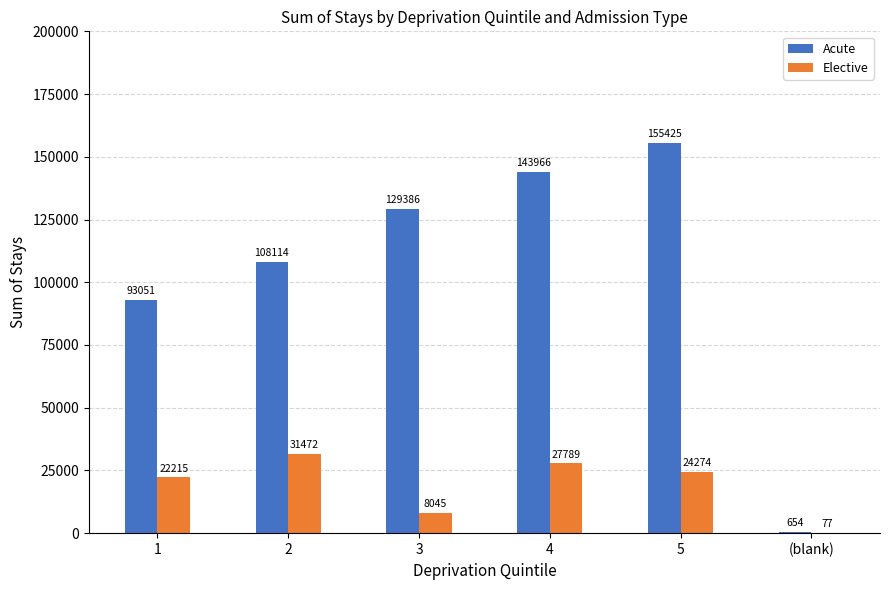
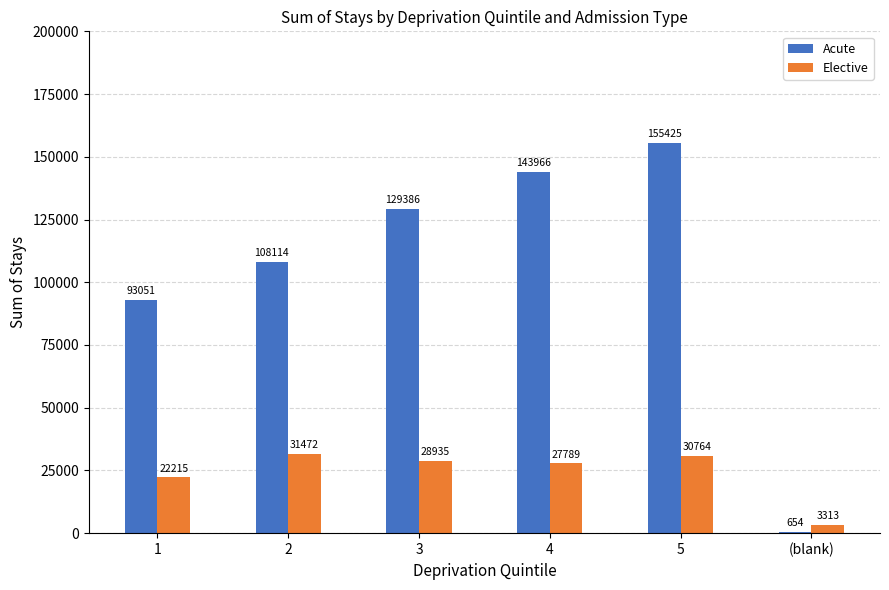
  {
    "Acute": {
      "1": 93051,
      "2": 108114,
      "3": 129386,
      "4": 143966,
      "5": 155425,
      "(blank)": 654
    },
    "Elective": {
      "1": 22215,
      "2": 31472,
-     "3": 8045,
+     "3": 28935,
      "4": 27789,
-     "5": 24274,
-     "(blank)": 77
+     "5": 30764,
+     "(blank)": 3313
    }
  }
